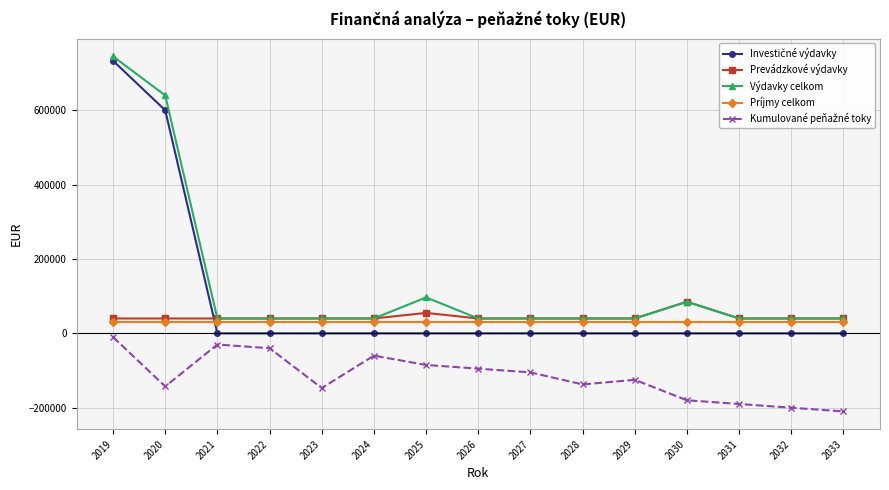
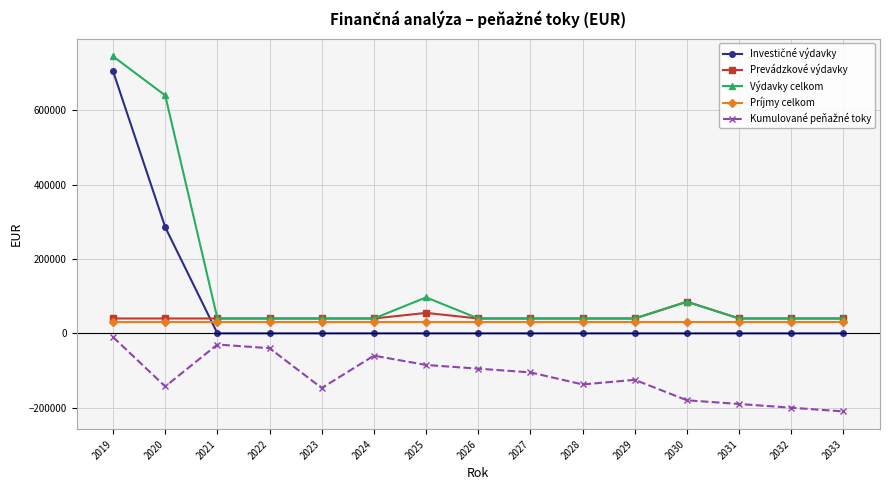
  {
    "Investičné výdavky": {
-     "2019": 730000,
-     "2020": 600000,
+     "2019": 710000,
+     "2020": 290000,
      "2021": 0,
      "2022": 0,
      "2023": 0,
      "2024": 0,
      "2025": 0,
      "2026": 0,
      "2027": 0,
      "2028": 0,
      "2029": 0,
      "2030": 0,
      "2031": 0,
      "2032": 0,
      "2033": 0
    },
    "Prevádzkové výdavky": {
      "2019": 40000,
      "2020": 40000,
      "2025": 60000
    },
    "Výdavky celkom": {
      "2019": 750000,
      "2020": 640000,
      "2025": 100000
    },
    "Príjmy celkom": {
      "2019": 30000,
      "2020": 30000,
      "2021": 30000,
      "2022": 30000,
      "2023": 30000,
      "2024": 30000,
      "2025": 30000,
      "2026": 30000,
      "2027": 30000,
      "2028": 30000,
      "2029": 30000,
      "2030": 30000,
      "2031": 30000,
      "2032": 30000,
      "2033": 30000
    },
    "Kumulované peňažné toky": {
      "2019": -10000,
      "2020": -140000,
      "2021": -30000,
      "2022": -40000,
      "2023": -150000,
      "2024": -60000,
      "2025": -90000,
      "2026": -100000,
      "2027": -110000,
      "2028": -140000,
      "2029": -130000,
      "2030": -180000,
      "2031": -190000,
      "2032": -200000,
      "2033": -210000
    }
  }
